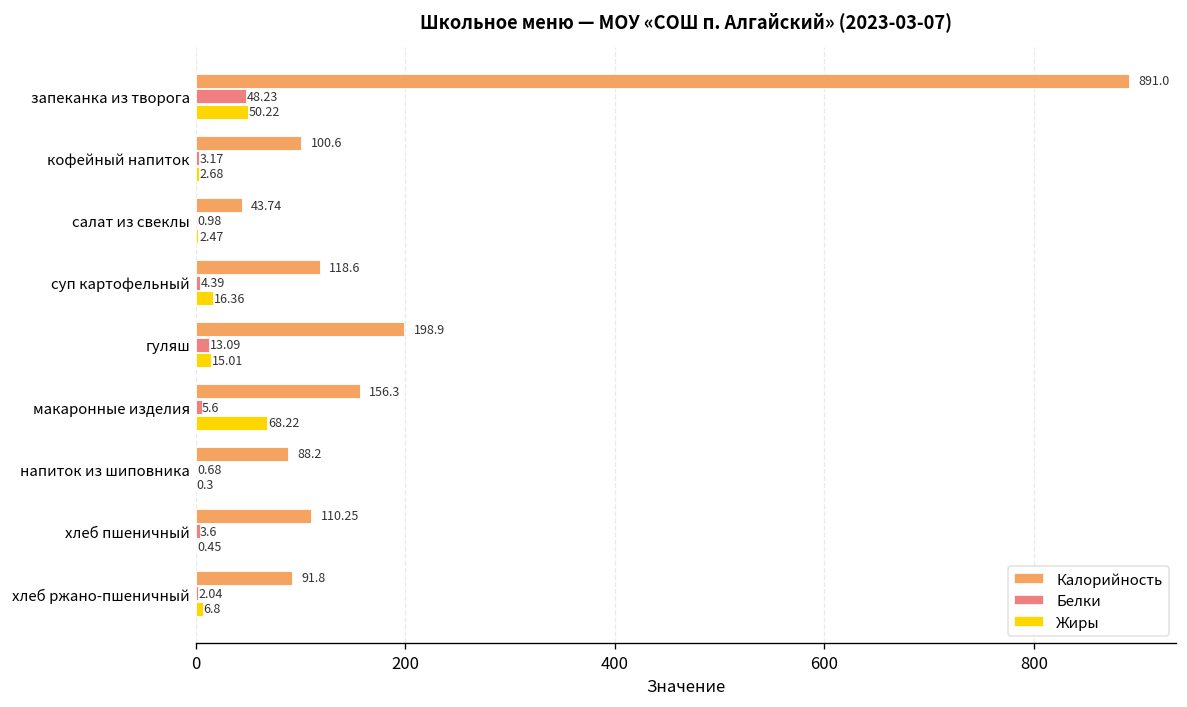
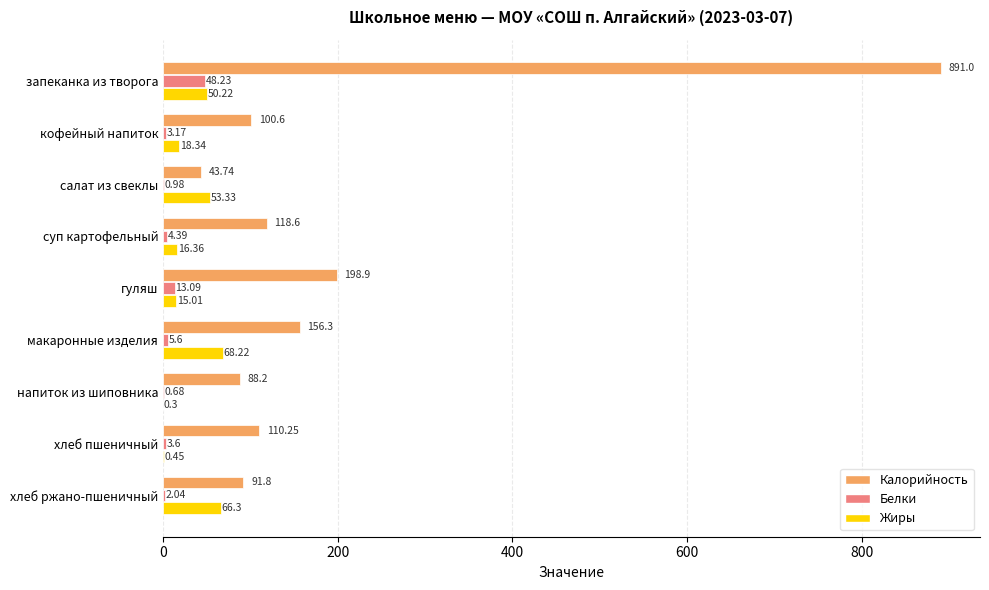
  {
    "Жиры": {
      "запеканка из творога": 50.22,
-     "кофейный напиток": 2.68,
-     "салат из свеклы": 2.47,
+     "кофейный напиток": 18.34,
+     "салат из свеклы": 53.33,
      "суп картофельный": 16.36,
      "гуляш": 15.01,
      "макаронные изделия": 68.22,
      "напиток из шиповника": 0.3,
      "хлеб пшеничный": 0.45,
-     "хлеб ржано-пшеничный": 6.8
+     "хлеб ржано-пшеничный": 66.3
    }
  }
